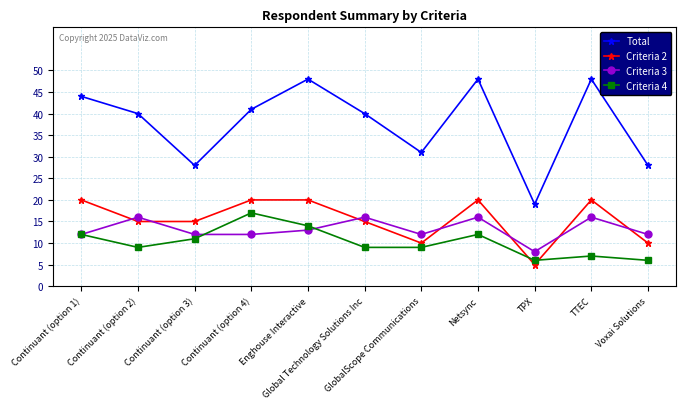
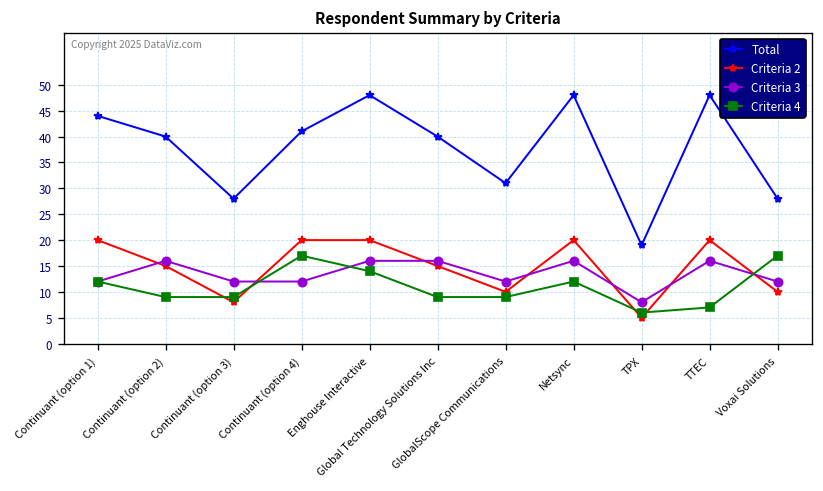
  {
    "Total": {
      "Continuant (option 1)": 44,
      "Continuant (option 2)": 40,
      "Continuant (option 3)": 28,
      "Continuant (option 4)": 41,
      "Enghouse Interactive": 48,
      "Global Technology Solutions Inc": 40,
      "GlobalScope Communications": 31,
      "Netsync": 48,
      "TPX": 19,
      "TTEC": 48,
      "Voxai Solutions": 28
    },
    "Criteria 2": {
      "Continuant (option 1)": 20,
      "Continuant (option 2)": 15,
-     "Continuant (option 3)": 15,
+     "Continuant (option 3)": 8,
      "Continuant (option 4)": 20,
      "Enghouse Interactive": 20,
      "Global Technology Solutions Inc": 15,
      "GlobalScope Communications": 10,
      "Netsync": 20,
      "TPX": 5,
      "TTEC": 20,
      "Voxai Solutions": 10
    },
    "Criteria 3": {
      "Continuant (option 2)": 16,
      "Continuant (option 3)": 12,
      "Continuant (option 4)": 12,
-     "Enghouse Interactive": 13,
+     "Enghouse Interactive": 16,
      "Global Technology Solutions Inc": 16,
      "GlobalScope Communications": 12,
      "Netsync": 16,
      "TPX": 8,
      "TTEC": 16,
      "Voxai Solutions": 12
    },
    "Criteria 4": {
      "Continuant (option 2)": 9,
-     "Continuant (option 3)": 11,
+     "Continuant (option 3)": 9,
      "Continuant (option 4)": 17,
      "Enghouse Interactive": 14,
      "Global Technology Solutions Inc": 9,
      "GlobalScope Communications": 9,
      "Netsync": 12,
      "TPX": 6,
      "TTEC": 7,
-     "Voxai Solutions": 6
+     "Voxai Solutions": 17
    }
  }
